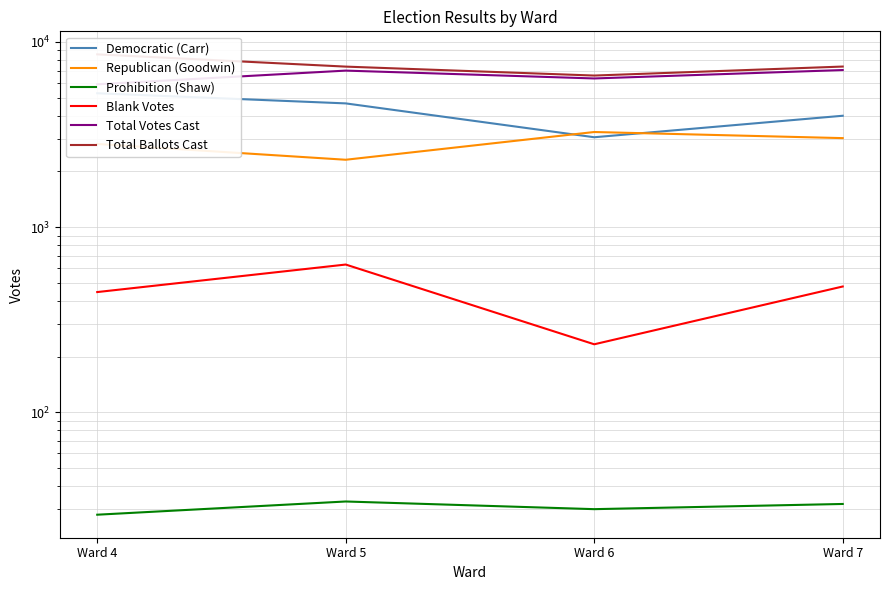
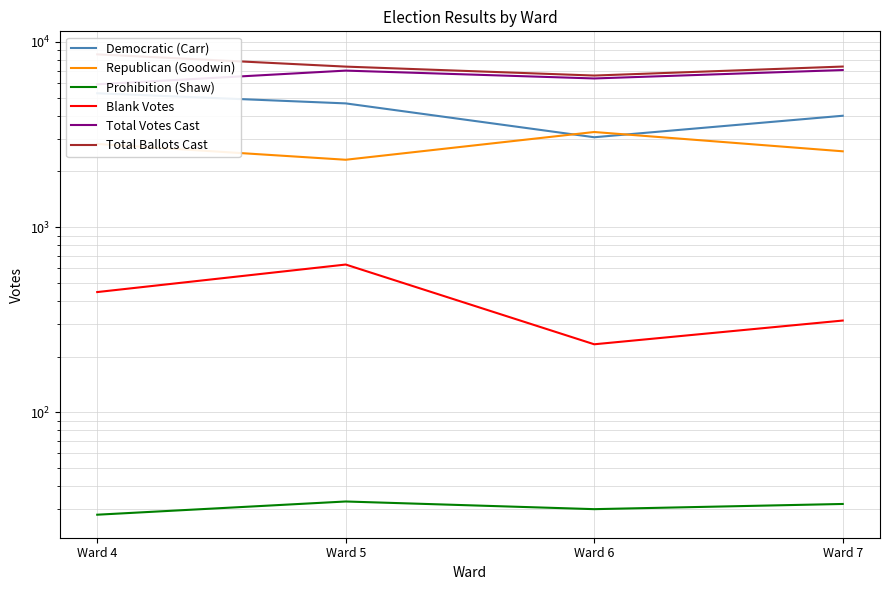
  {
    "Democratic (Carr)": {
      "Ward 5": 4700,
      "Ward 6": 3100,
      "Ward 7": 4000
    },
    "Republican (Goodwin)": {
      "Ward 5": 2300,
      "Ward 6": 3300,
-     "Ward 7": 3000
+     "Ward 7": 2600
    },
    "Prohibition (Shaw)": {
      "Ward 4": 28,
      "Ward 5": 33,
      "Ward 6": 30,
      "Ward 7": 32
    },
    "Blank Votes": {
      "Ward 4": 450,
      "Ward 5": 630,
      "Ward 6": 230,
-     "Ward 7": 480
+     "Ward 7": 310
    },
    "Total Votes Cast": {
      "Ward 5": 7000,
      "Ward 6": 6400,
      "Ward 7": 7100
    },
    "Total Ballots Cast": {
      "Ward 5": 7400,
      "Ward 6": 6600,
      "Ward 7": 7400
    }
  }
